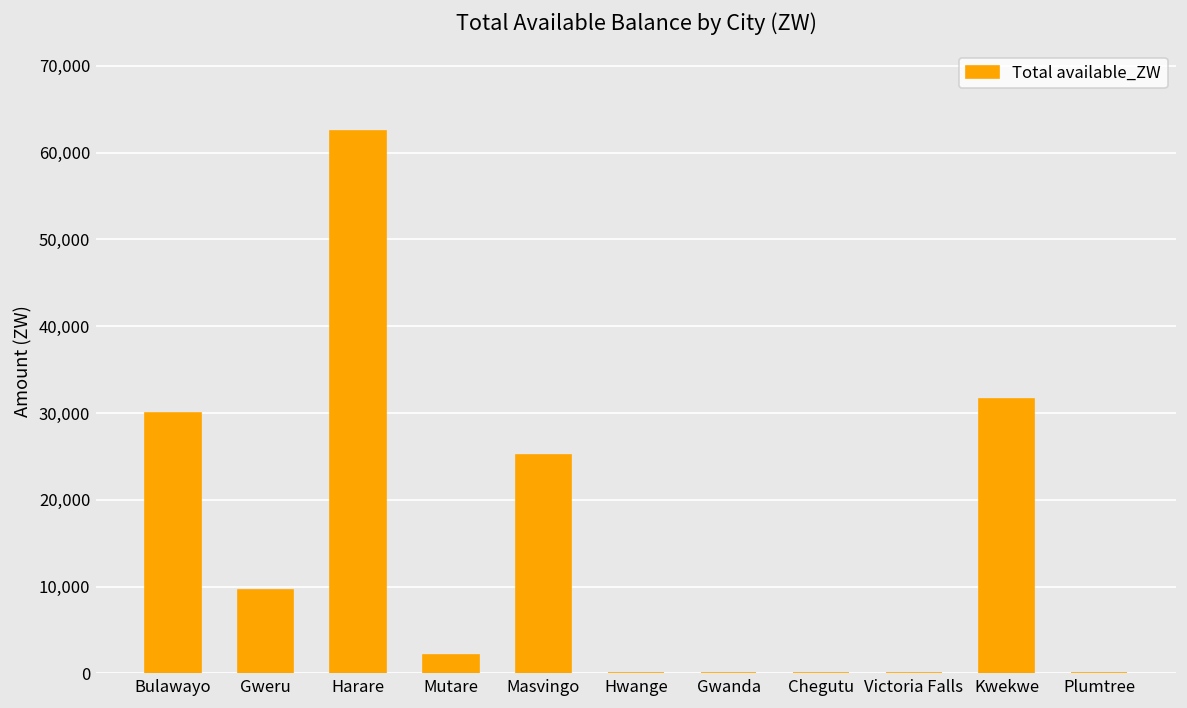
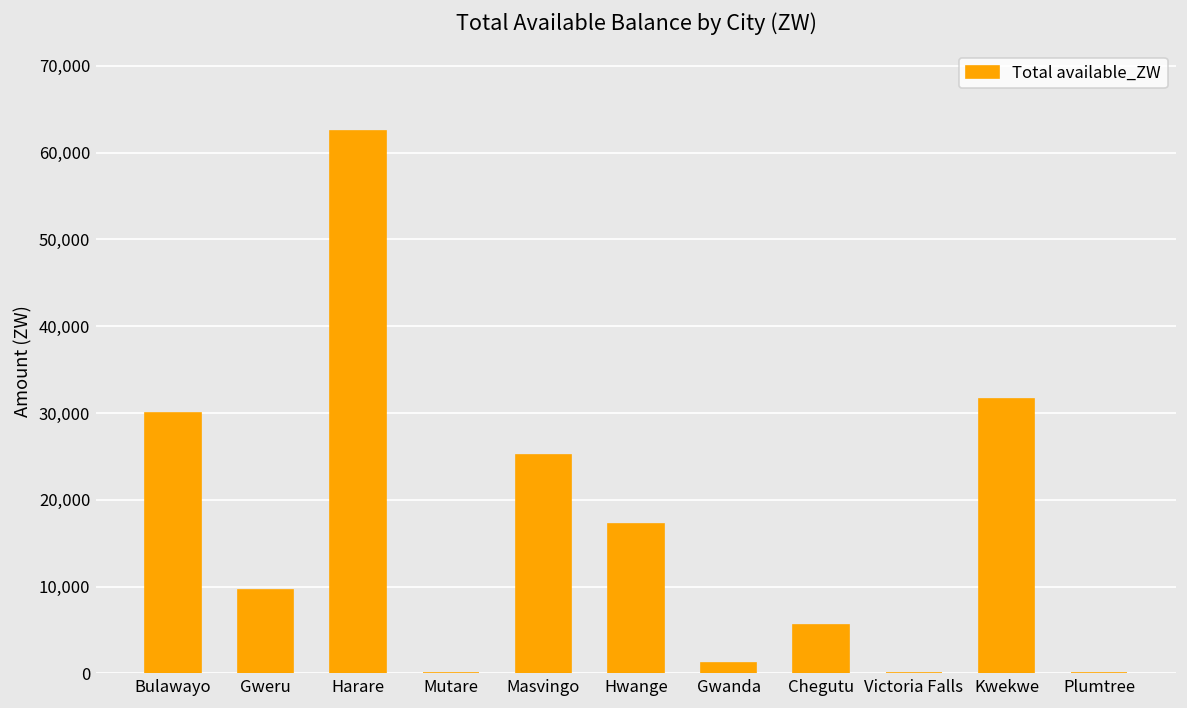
  {
    "Bulawayo": "30,000",
    "Gweru": "10,000",
    "Harare": "62,000",
-   "Mutare": "2,000",
+   "Mutare": "0",
    "Masvingo": "25,000",
-   "Hwange": "0",
-   "Gwanda": "0",
-   "Chegutu": "0",
+   "Hwange": "17,000",
+   "Gwanda": "1,000",
+   "Chegutu": "6,000",
    "Victoria Falls": "0",
    "Kwekwe": "32,000",
    "Plumtree": "0"
  }
